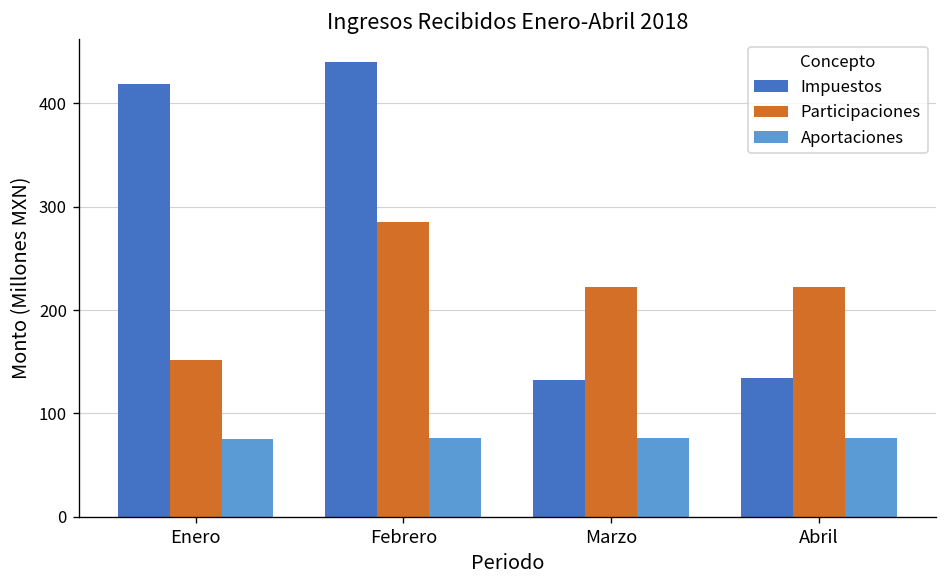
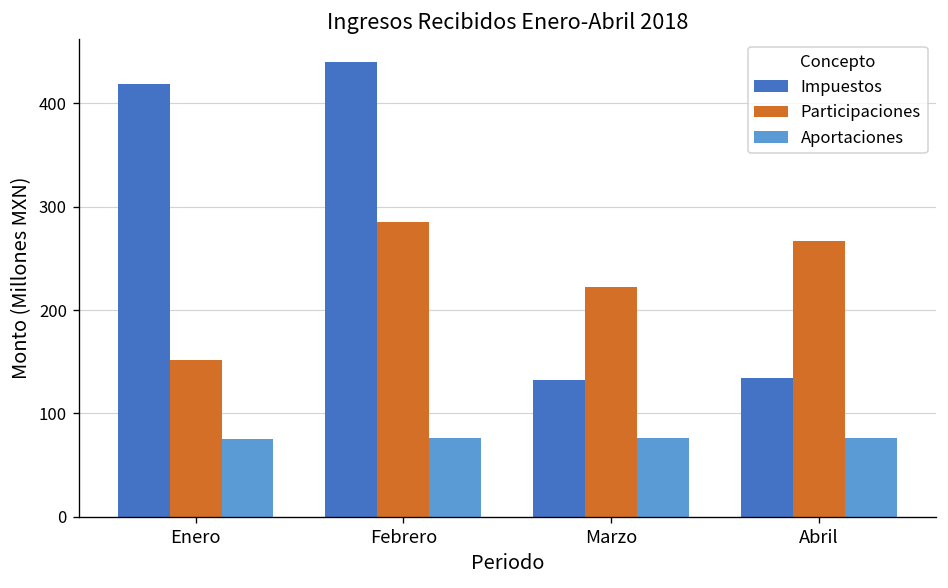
  {
    "Participaciones": {
      "Enero": 150,
      "Febrero": 290,
      "Marzo": 220,
-     "Abril": 220
+     "Abril": 270
    }
  }
